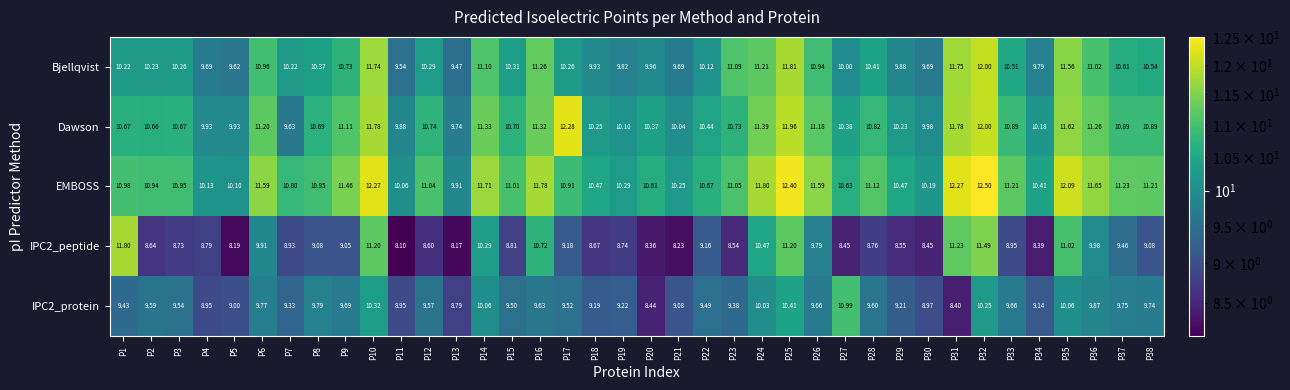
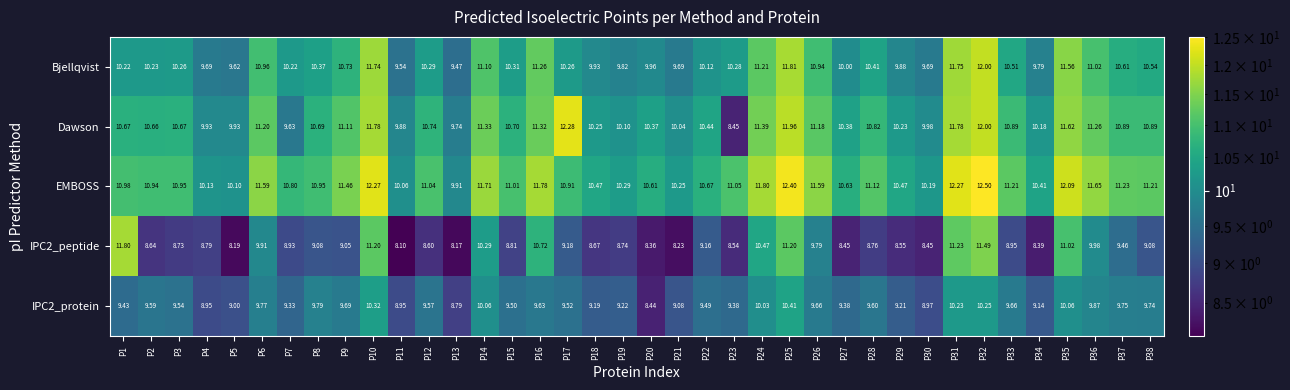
  {
    "Bjellqvist": {
      "P1": 10.22,
      "P2": 10.23,
      "P3": 10.26,
      "P4": 9.69,
      "P5": 9.62,
      "P6": 10.96,
      "P7": 10.22,
      "P8": 10.37,
      "P9": 10.73,
      "P10": 11.74,
      "P11": 9.54,
      "P12": 10.29,
      "P13": 9.47,
      "P14": 11.10,
      "P15": 10.31,
      "P16": 11.26,
      "P17": 10.26,
      "P18": 9.93,
      "P19": 9.82,
      "P20": 9.96,
      "P21": 9.69,
      "P22": 10.12,
-     "P23": 11.09,
+     "P23": 10.28,
      "P24": 11.21,
      "P25": 11.81,
      "P26": 10.94,
      "P27": 10.00,
      "P28": 10.41,
      "P29": 9.88,
      "P30": 9.69,
      "P31": 11.75,
      "P32": 12.00,
      "P33": 10.51,
      "P34": 9.79,
      "P35": 11.56,
      "P36": 11.02,
      "P37": 10.61,
      "P38": 10.54
    },
    "Dawson": {
      "P1": 10.67,
      "P2": 10.66,
      "P3": 10.67,
      "P4": 9.93,
      "P5": 9.93,
      "P6": 11.20,
      "P7": 9.63,
      "P8": 10.69,
      "P9": 11.11,
      "P10": 11.78,
      "P11": 9.88,
      "P12": 10.74,
      "P13": 9.74,
      "P14": 11.33,
      "P15": 10.70,
      "P16": 11.32,
      "P17": 12.28,
      "P18": 10.25,
      "P19": 10.10,
      "P20": 10.37,
      "P21": 10.04,
      "P22": 10.44,
-     "P23": 10.73,
+     "P23": 8.45,
      "P24": 11.39,
      "P25": 11.96,
      "P26": 11.18,
      "P27": 10.38,
      "P28": 10.82,
      "P29": 10.23,
      "P30": 9.98,
      "P31": 11.78,
      "P32": 12.00,
      "P33": 10.89,
      "P34": 10.18,
      "P35": 11.62,
      "P36": 11.26,
      "P37": 10.89,
      "P38": 10.89
    },
    "EMBOSS": {
      "P1": 10.98,
      "P2": 10.94,
      "P3": 10.95,
      "P4": 10.13,
      "P5": 10.10,
      "P6": 11.59,
      "P7": 10.80,
      "P8": 10.95,
      "P9": 11.46,
      "P10": 12.27,
      "P11": 10.06,
      "P12": 11.04,
      "P13": 9.91,
      "P14": 11.71,
      "P15": 11.01,
      "P16": 11.78,
      "P17": 10.91,
      "P18": 10.47,
      "P19": 10.29,
      "P20": 10.61,
      "P21": 10.25,
      "P22": 10.67,
      "P23": 11.05,
      "P24": 11.80,
      "P25": 12.40,
      "P26": 11.59,
      "P27": 10.63,
      "P28": 11.12,
      "P29": 10.47,
      "P30": 10.19,
      "P31": 12.27,
      "P32": 12.50,
      "P33": 11.21,
      "P34": 10.41,
      "P35": 12.09,
      "P36": 11.65,
      "P37": 11.23,
      "P38": 11.21
    },
    "IPC2_peptide": {
      "P1": 11.80,
      "P2": 8.64,
      "P3": 8.73,
      "P4": 8.79,
      "P5": 8.19,
      "P6": 9.91,
      "P7": 8.93,
      "P8": 9.08,
      "P9": 9.05,
      "P10": 11.20,
      "P11": 8.10,
      "P12": 8.60,
      "P13": 8.17,
      "P14": 10.29,
      "P15": 8.81,
      "P16": 10.72,
      "P17": 9.18,
      "P18": 8.67,
      "P19": 8.74,
      "P20": 8.36,
      "P21": 8.23,
      "P22": 9.16,
      "P23": 8.54,
      "P24": 10.47,
      "P25": 11.20,
      "P26": 9.79,
      "P27": 8.45,
      "P28": 8.76,
      "P29": 8.55,
      "P30": 8.45,
      "P31": 11.23,
      "P32": 11.49,
      "P33": 8.95,
      "P34": 8.39,
      "P35": 11.02,
      "P36": 9.98,
      "P37": 9.46,
      "P38": 9.08
    },
    "IPC2_protein": {
      "P1": 9.43,
      "P2": 9.59,
      "P3": 9.54,
      "P4": 8.95,
      "P5": 9.00,
      "P6": 9.77,
      "P7": 9.33,
      "P8": 9.79,
      "P9": 9.69,
      "P10": 10.32,
      "P11": 8.95,
      "P12": 9.57,
      "P13": 8.79,
      "P14": 10.06,
      "P15": 9.50,
      "P16": 9.63,
      "P17": 9.52,
      "P18": 9.19,
      "P19": 9.22,
      "P20": 8.44,
      "P21": 9.08,
      "P22": 9.49,
      "P23": 9.38,
      "P24": 10.03,
      "P25": 10.41,
      "P26": 9.66,
-     "P27": 10.99,
+     "P27": 9.38,
      "P28": 9.60,
      "P29": 9.21,
      "P30": 8.97,
-     "P31": 8.40,
+     "P31": 10.23,
      "P32": 10.25,
      "P33": 9.66,
      "P34": 9.14,
      "P35": 10.06,
      "P36": 9.87,
      "P37": 9.75,
      "P38": 9.74
    }
  }
